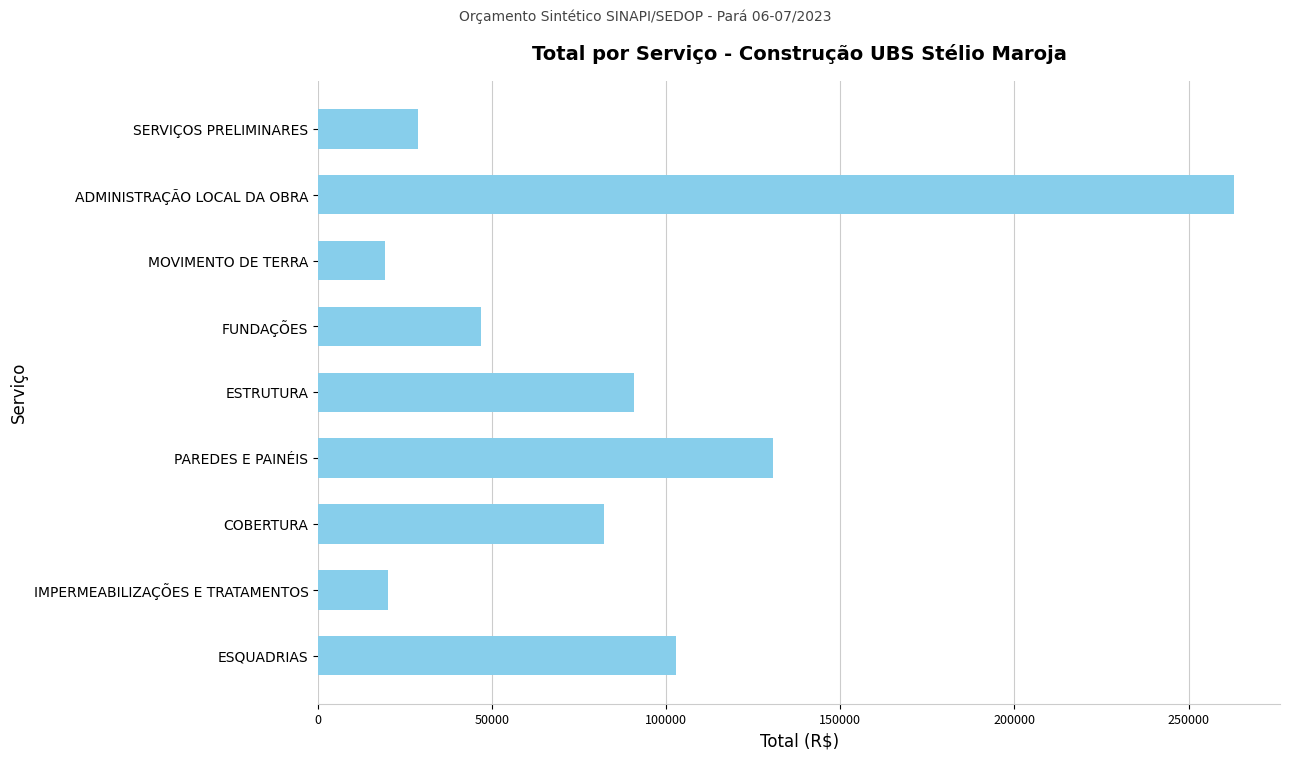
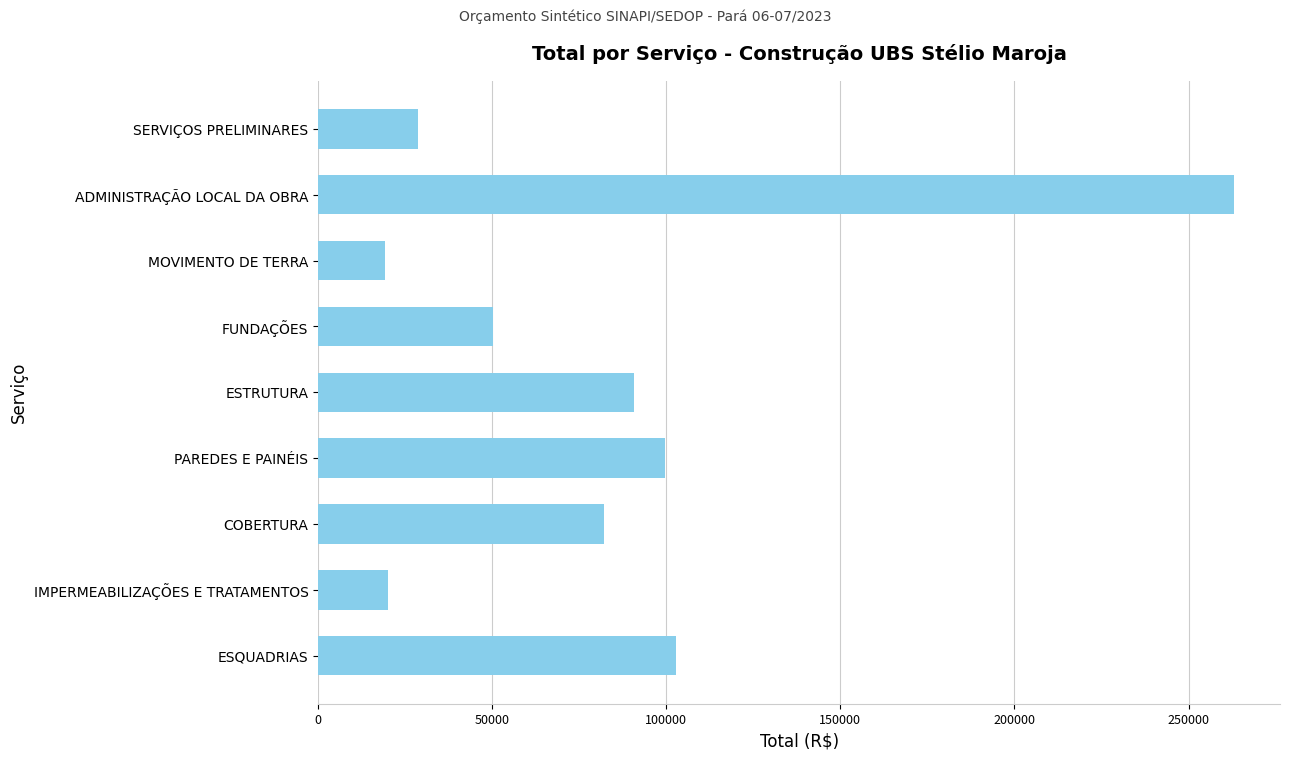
  {
    "SERVIÇOS PRELIMINARES": 29000,
    "ADMINISTRAÇÃO LOCAL DA OBRA": 263000,
    "MOVIMENTO DE TERRA": 19000,
-   "FUNDAÇÕES": 47000,
+   "FUNDAÇÕES": 50000,
    "ESTRUTURA": 91000,
-   "PAREDES E PAINÉIS": 131000,
+   "PAREDES E PAINÉIS": 100000,
    "COBERTURA": 82000,
    "IMPERMEABILIZAÇÕES E TRATAMENTOS": 20000,
    "ESQUADRIAS": 103000
  }
